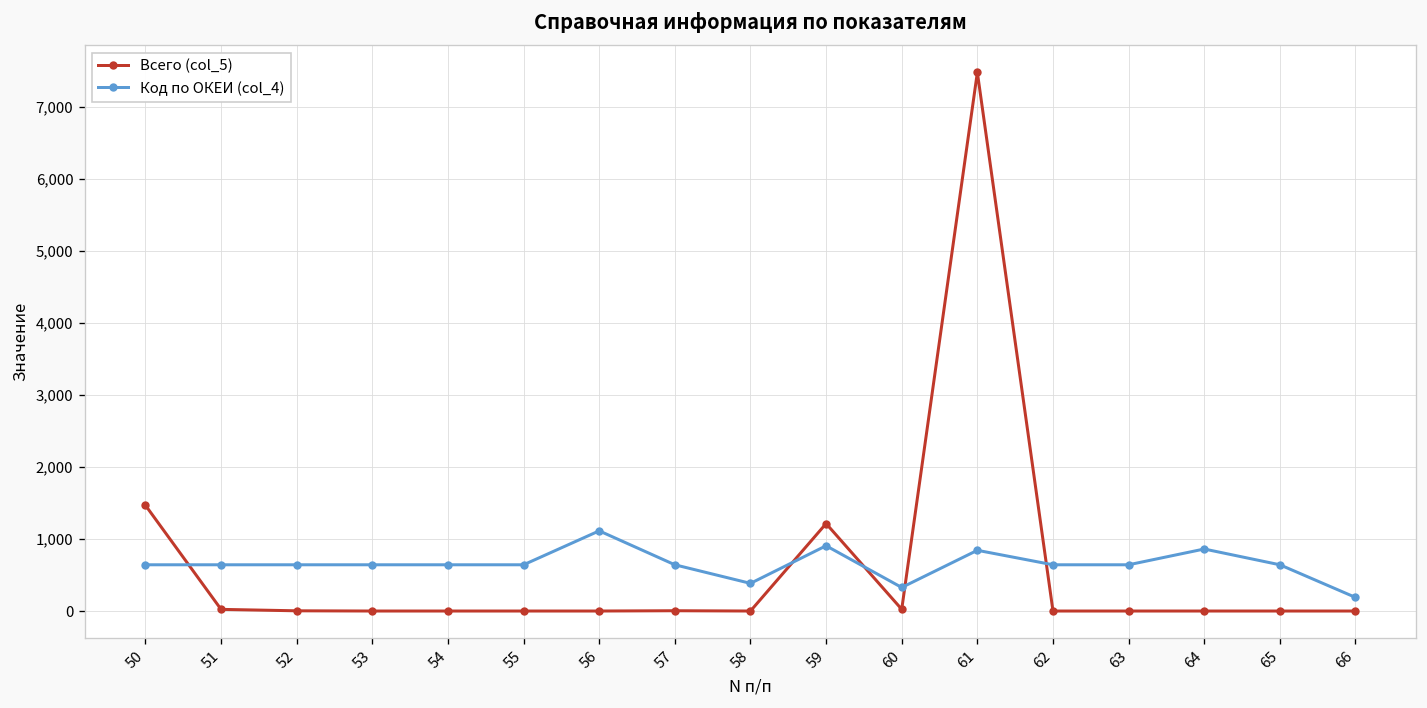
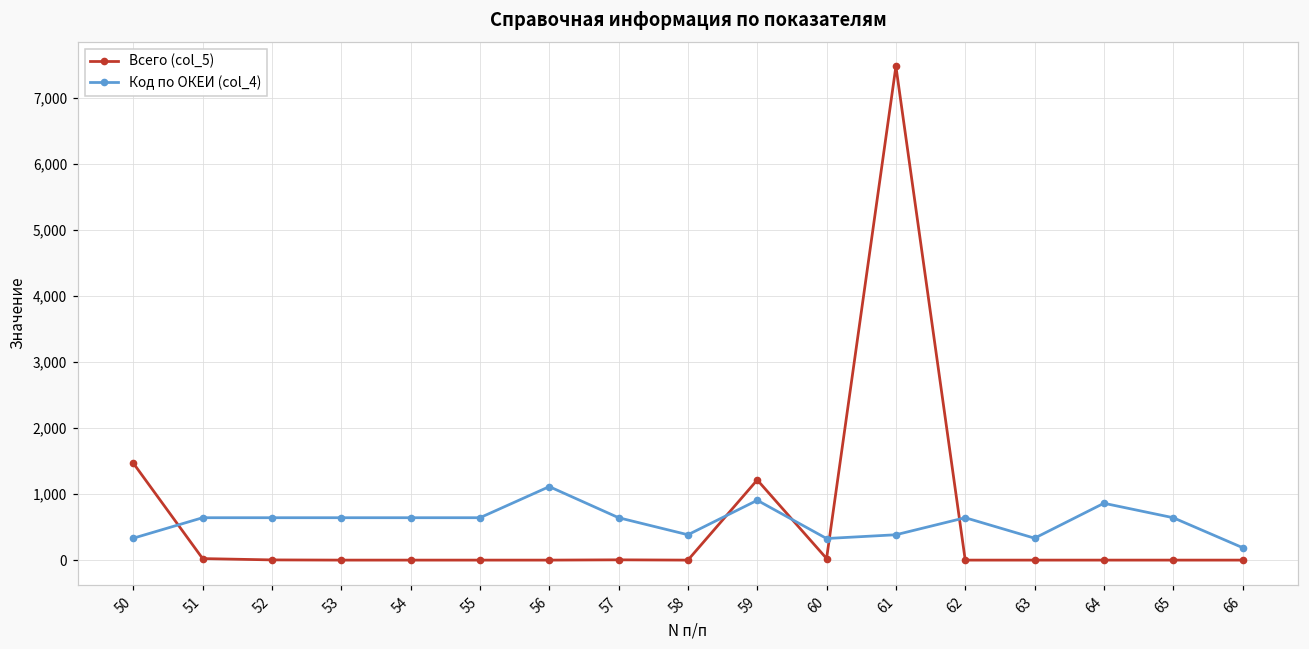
  {
    "Всего (col_5)": {
      "50": "1,500",
      "51": "0",
      "52": "0",
      "53": "0",
      "54": "0",
      "55": "0",
      "56": "0",
      "57": "0",
      "58": "0",
      "59": "1,200",
      "60": "0",
      "61": "7,500",
      "62": "0",
      "63": "0",
      "64": "0",
      "65": "0",
      "66": "0"
    },
    "Код по ОКЕИ (col_4)": {
-     "50": "600",
+     "50": "300",
      "51": "600",
      "52": "600",
      "53": "600",
      "54": "600",
      "55": "600",
      "56": "1,100",
      "57": "600",
      "58": "400",
      "59": "900",
      "60": "300",
-     "61": "800",
+     "61": "400",
      "62": "600",
-     "63": "600",
+     "63": "300",
      "64": "900",
      "65": "600",
      "66": "200"
    }
  }
